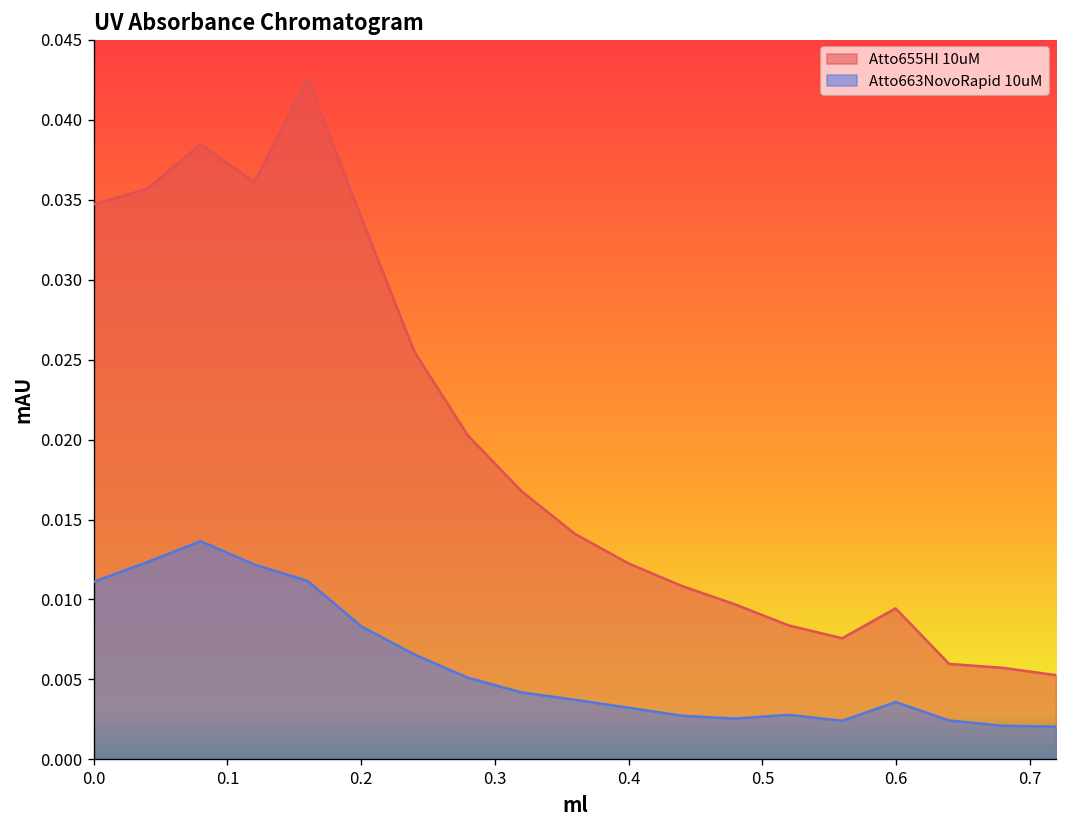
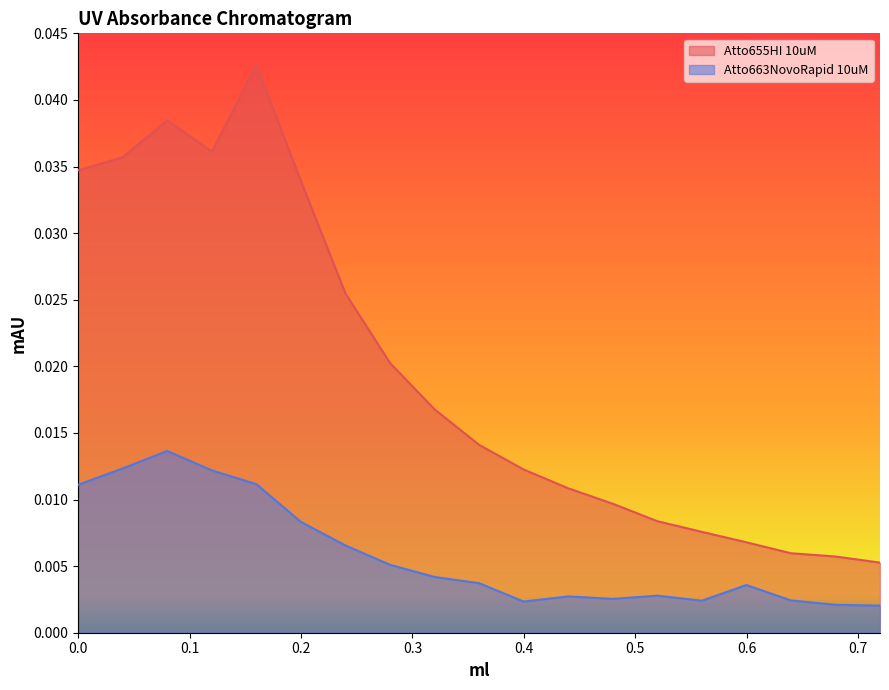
  {
    "Atto655HI 10uM": {
      "0.0": 0.0347,
      "0.2": 0.0339,
      "0.4": 0.0123,
-     "0.6": 0.0094
+     "0.6": 0.0068
    },
    "Atto663NovoRapid 10uM": {
      "0.0": 0.0111,
      "0.2": 0.0083,
-     "0.4": 0.0032,
+     "0.4": 0.0023,
      "0.6": 0.0036
    }
  }
